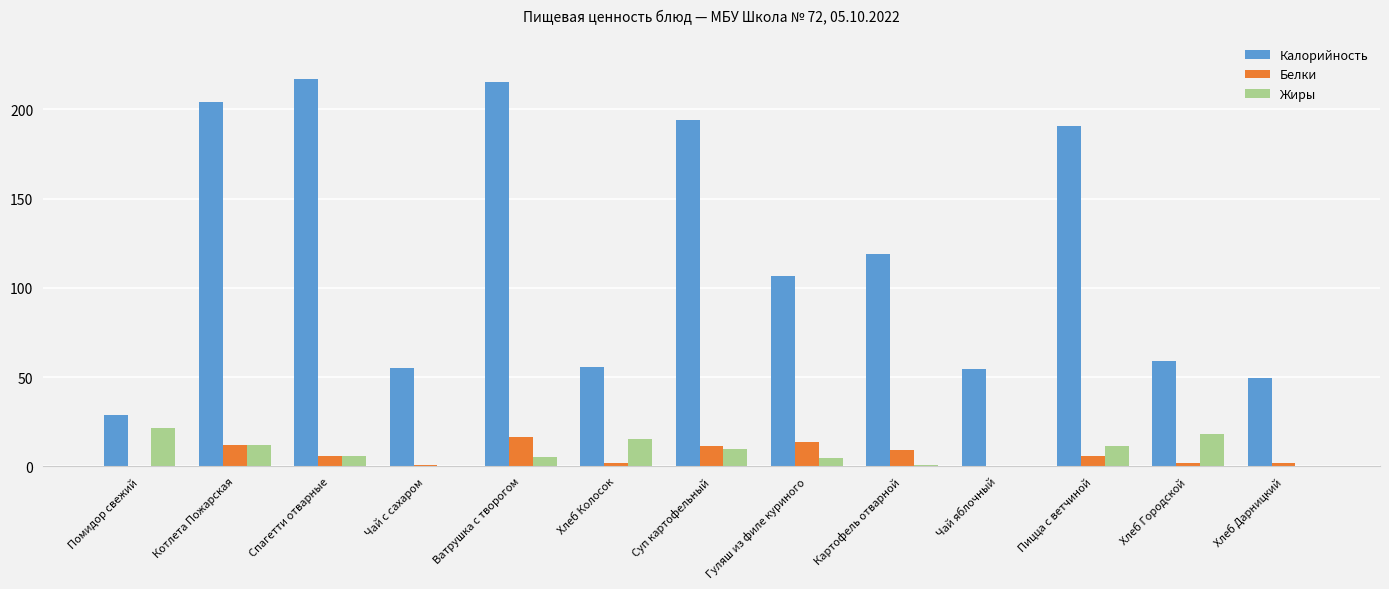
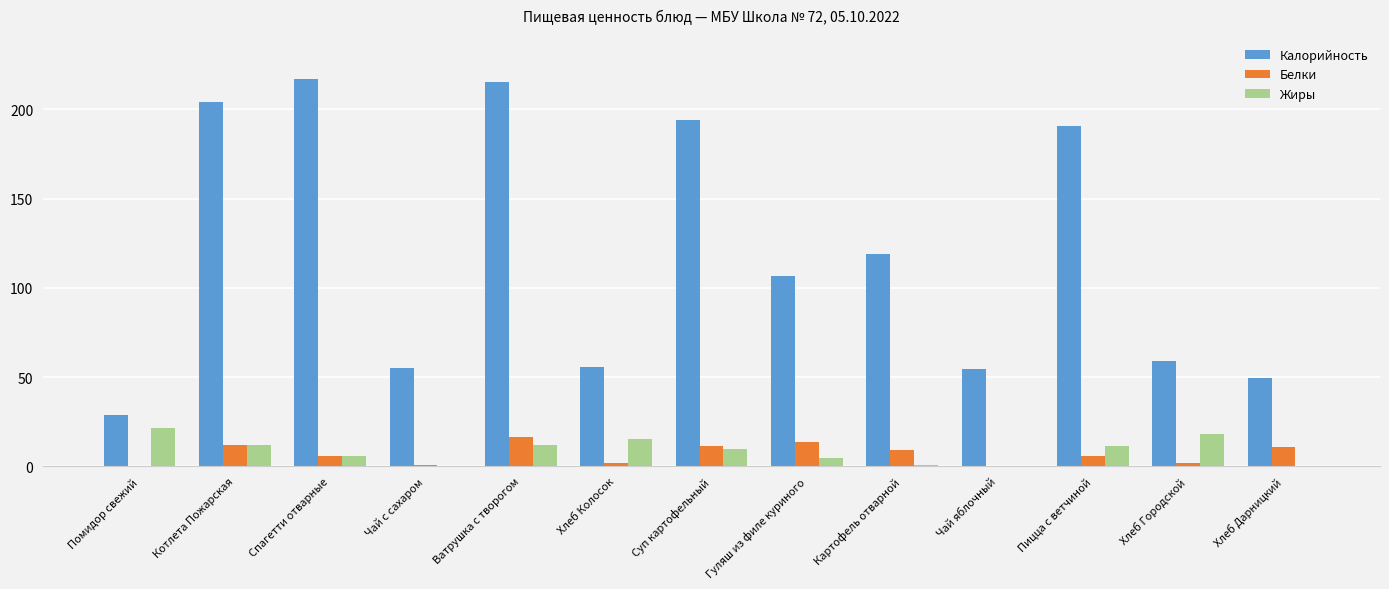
  {
    "Калорийность": {
      "Помидор свежий": 29,
      "Котлета Пожарская": 204,
      "Спагетти отварные": 217,
      "Чай с сахаром": 55,
      "Ватрушка с творогом": 215,
      "Хлеб Колосок": 56,
      "Суп картофельный": 194,
      "Гуляш из филе куриного": 107,
      "Картофель отварной": 119,
      "Чай яблочный": 54,
      "Пицца с ветчиной": 190,
      "Хлеб Городской": 59,
      "Хлеб Дарницкий": 50
    },
    "Белки": {
      "Котлета Пожарская": 12,
      "Спагетти отварные": 6,
      "Ватрушка с творогом": 17,
      "Хлеб Колосок": 2,
      "Суп картофельный": 11,
      "Гуляш из филе куриного": 13,
      "Картофель отварной": 9,
      "Пицца с ветчиной": 6,
      "Хлеб Городской": 2,
-     "Хлеб Дарницкий": 2
+     "Хлеб Дарницкий": 11
    },
    "Жиры": {
      "Помидор свежий": 22,
      "Котлета Пожарская": 12,
      "Спагетти отварные": 6,
-     "Ватрушка с творогом": 5,
+     "Ватрушка с творогом": 12,
      "Хлеб Колосок": 15,
      "Суп картофельный": 9,
      "Гуляш из филе куриного": 5,
      "Пицца с ветчиной": 12,
      "Хлеб Городской": 18
    }
  }
